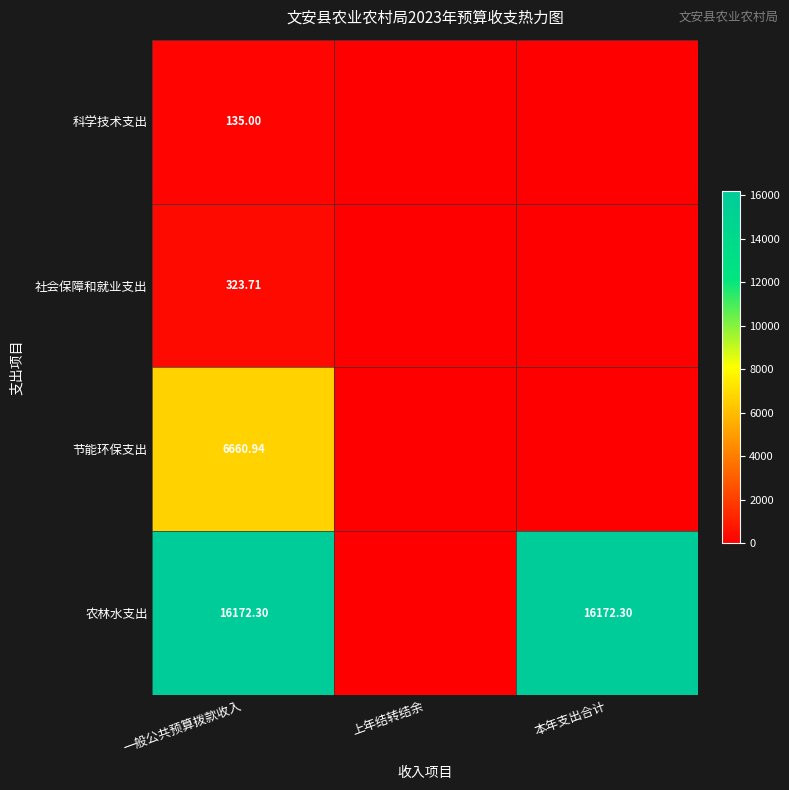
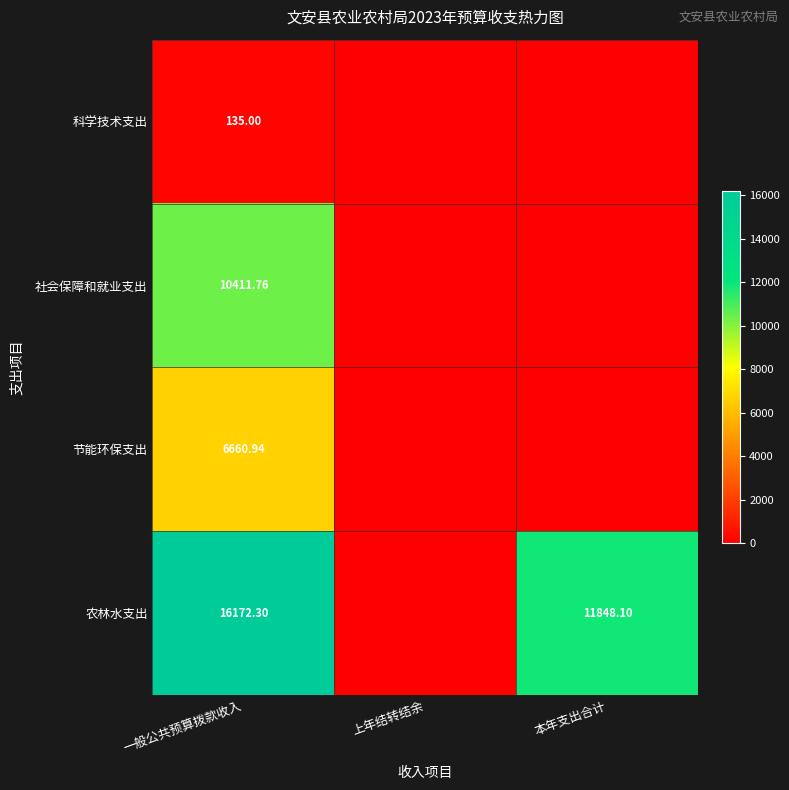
  {
    "科学技术支出": {
      "一般公共预算拨款收入": 135.00
    },
    "社会保障和就业支出": {
-     "一般公共预算拨款收入": 323.71
+     "一般公共预算拨款收入": 10411.76
    },
    "节能环保支出": {
      "一般公共预算拨款收入": 6660.94
    },
    "农林水支出": {
      "一般公共预算拨款收入": 16172.30,
-     "本年支出合计": 16172.30
+     "本年支出合计": 11848.10
    }
  }
